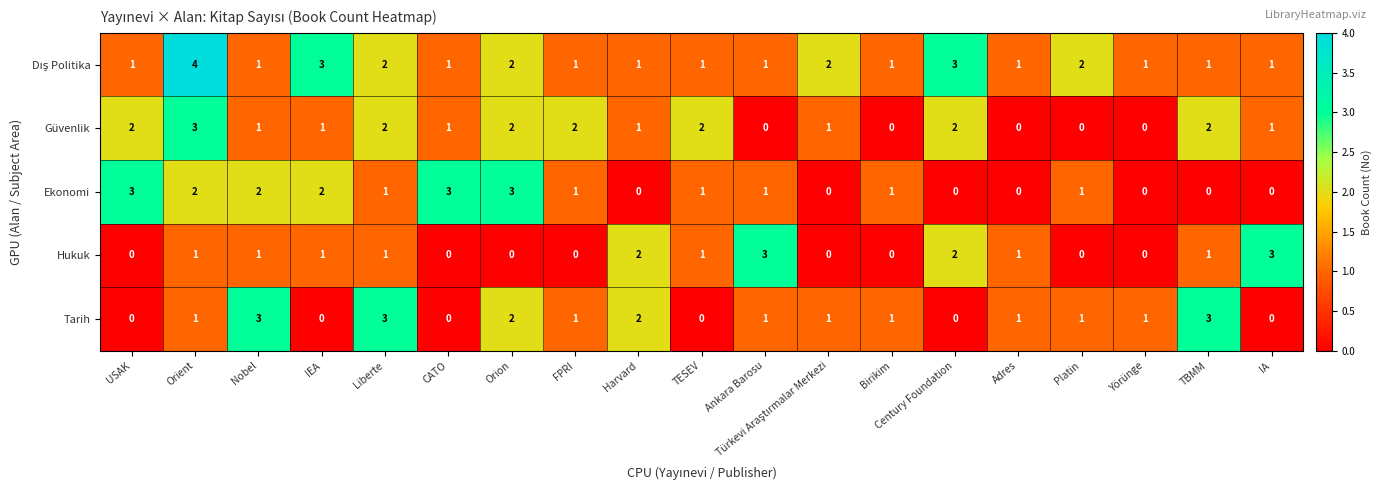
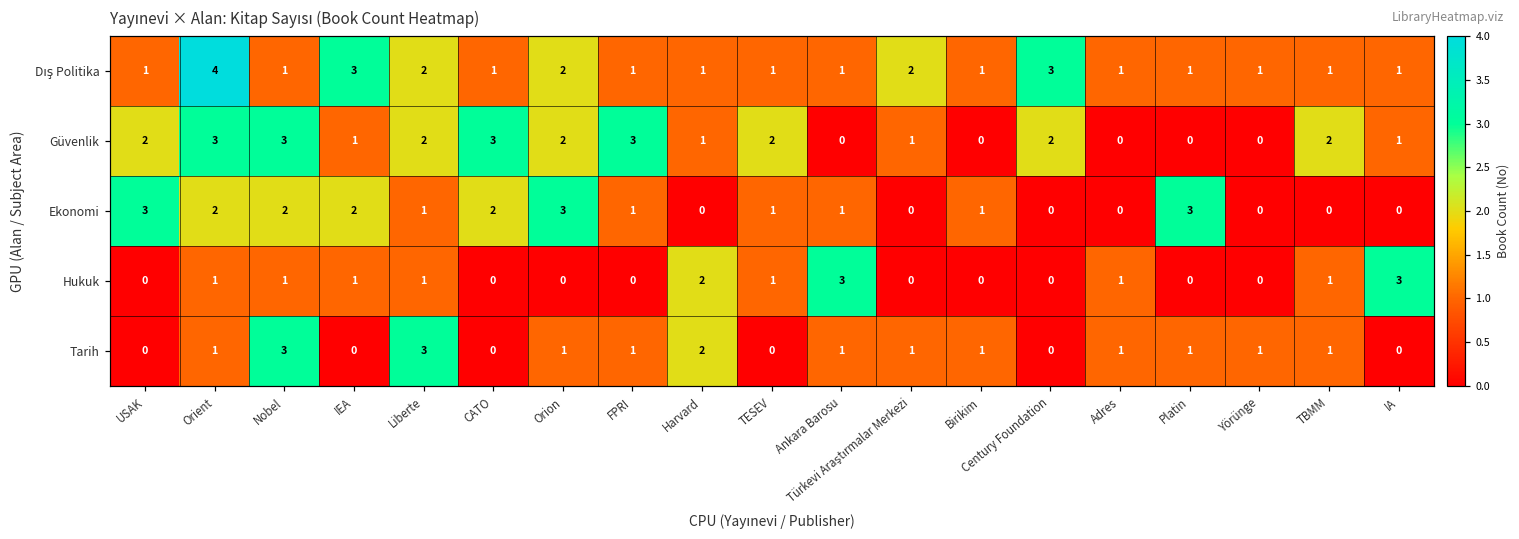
  {
    "Dış Politika": {
      "USAK": 1,
      "Orient": 4,
      "Nobel": 1,
      "IEA": 3,
      "Liberte": 2,
      "CATO": 1,
      "Orion": 2,
      "FPRI": 1,
      "Harvard": 1,
      "TESEV": 1,
      "Ankara Barosu": 1,
      "Türkevi Araştırmalar Merkezi": 2,
      "Birikim": 1,
      "Century Foundation": 3,
      "Adres": 1,
-     "Platin": 2,
+     "Platin": 1,
      "Yörünge": 1,
      "TBMM": 1,
      "IA": 1
    },
    "Güvenlik": {
      "USAK": 2,
      "Orient": 3,
-     "Nobel": 1,
+     "Nobel": 3,
      "IEA": 1,
      "Liberte": 2,
-     "CATO": 1,
+     "CATO": 3,
      "Orion": 2,
-     "FPRI": 2,
+     "FPRI": 3,
      "Harvard": 1,
      "TESEV": 2,
      "Ankara Barosu": 0,
      "Türkevi Araştırmalar Merkezi": 1,
      "Birikim": 0,
      "Century Foundation": 2,
      "Adres": 0,
      "Platin": 0,
      "Yörünge": 0,
      "TBMM": 2,
      "IA": 1
    },
    "Ekonomi": {
      "USAK": 3,
      "Orient": 2,
      "Nobel": 2,
      "IEA": 2,
      "Liberte": 1,
-     "CATO": 3,
+     "CATO": 2,
      "Orion": 3,
      "FPRI": 1,
      "Harvard": 0,
      "TESEV": 1,
      "Ankara Barosu": 1,
      "Türkevi Araştırmalar Merkezi": 0,
      "Birikim": 1,
      "Century Foundation": 0,
      "Adres": 0,
-     "Platin": 1,
+     "Platin": 3,
      "Yörünge": 0,
      "TBMM": 0,
      "IA": 0
    },
    "Hukuk": {
      "USAK": 0,
      "Orient": 1,
      "Nobel": 1,
      "IEA": 1,
      "Liberte": 1,
      "CATO": 0,
      "Orion": 0,
      "FPRI": 0,
      "Harvard": 2,
      "TESEV": 1,
      "Ankara Barosu": 3,
      "Türkevi Araştırmalar Merkezi": 0,
      "Birikim": 0,
-     "Century Foundation": 2,
+     "Century Foundation": 0,
      "Adres": 1,
      "Platin": 0,
      "Yörünge": 0,
      "TBMM": 1,
      "IA": 3
    },
    "Tarih": {
      "USAK": 0,
      "Orient": 1,
      "Nobel": 3,
      "IEA": 0,
      "Liberte": 3,
      "CATO": 0,
-     "Orion": 2,
+     "Orion": 1,
      "FPRI": 1,
      "Harvard": 2,
      "TESEV": 0,
      "Ankara Barosu": 1,
      "Türkevi Araştırmalar Merkezi": 1,
      "Birikim": 1,
      "Century Foundation": 0,
      "Adres": 1,
      "Platin": 1,
      "Yörünge": 1,
-     "TBMM": 3,
+     "TBMM": 1,
      "IA": 0
    }
  }
